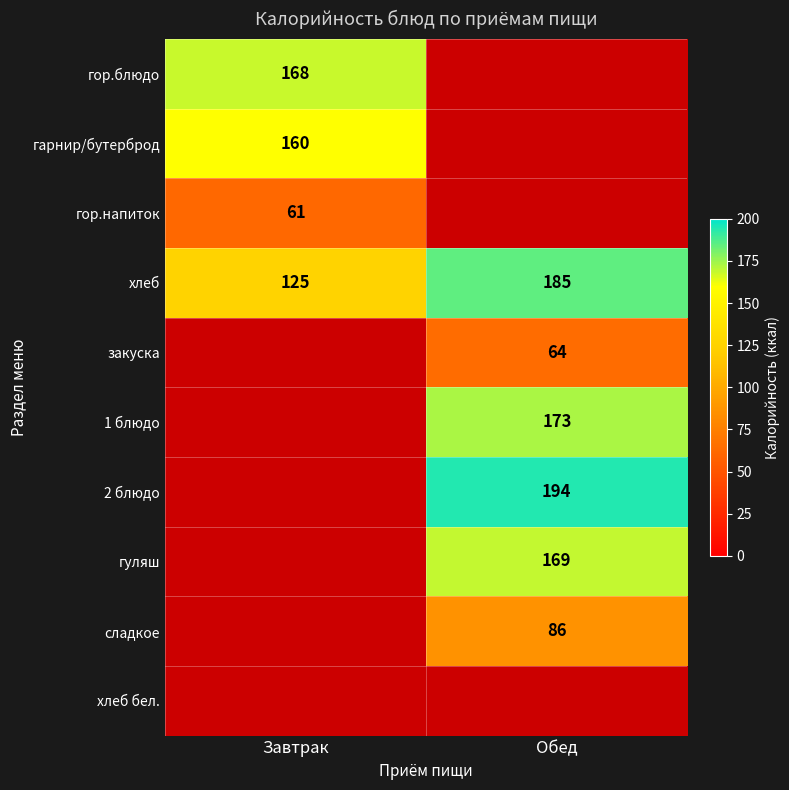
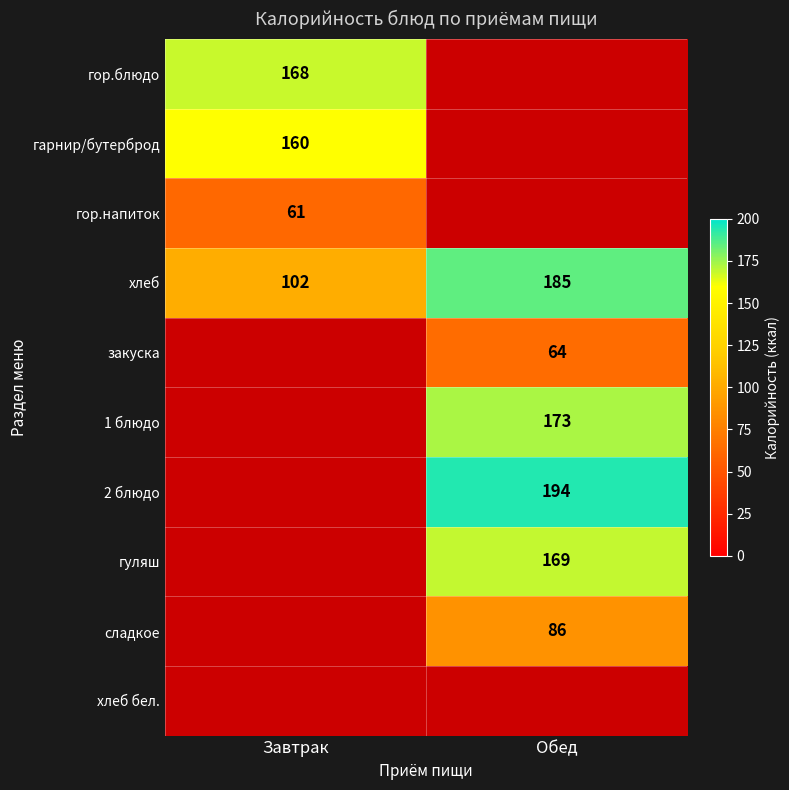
  {
    "гор.блюдо": {
      "Завтрак": 168
    },
    "гарнир/бутерброд": {
      "Завтрак": 160
    },
    "гор.напиток": {
      "Завтрак": 61
    },
    "хлеб": {
-     "Завтрак": 125,
+     "Завтрак": 102,
      "Обед": 185
    },
    "закуска": {
      "Обед": 64
    },
    "1 блюдо": {
      "Обед": 173
    },
    "2 блюдо": {
      "Обед": 194
    },
    "гуляш": {
      "Обед": 169
    },
    "сладкое": {
      "Обед": 86
    }
  }
